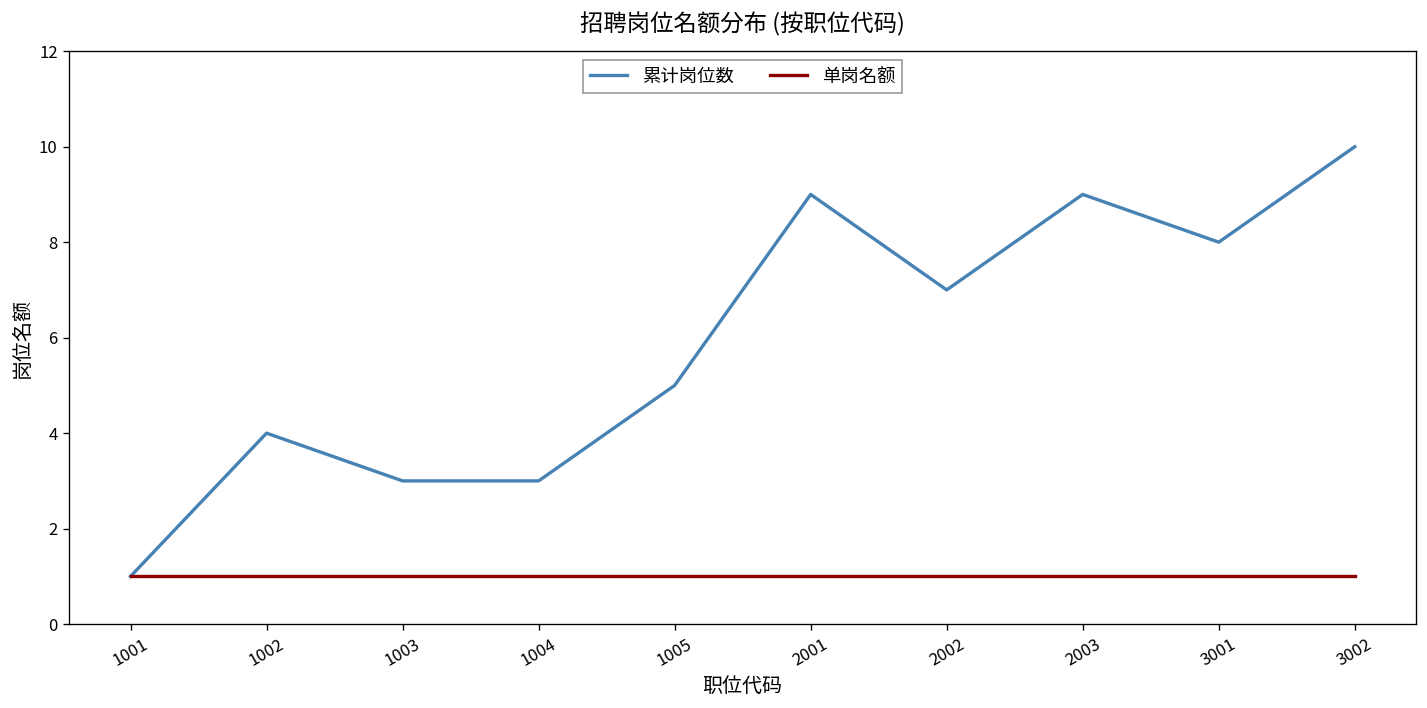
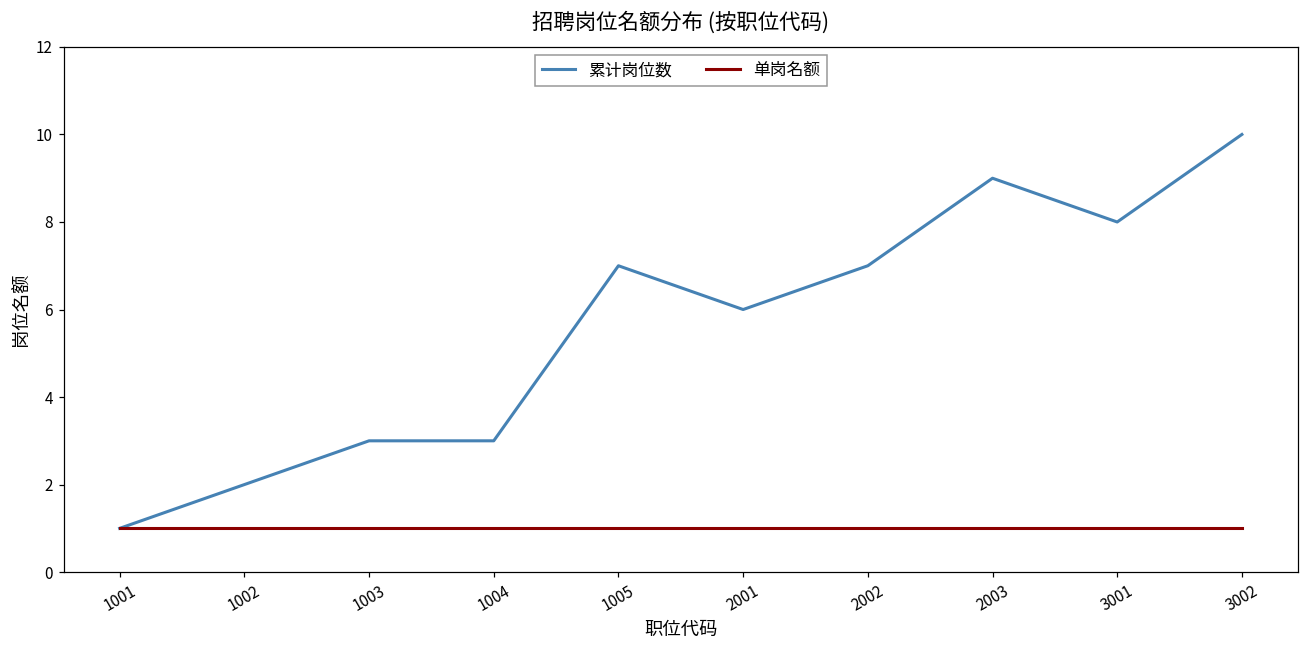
  {
    "累计岗位数": {
-     "1002": 4,
+     "1002": 2,
      "1003": 3,
      "1004": 3,
-     "1005": 5,
-     "2001": 9,
+     "1005": 7,
+     "2001": 6,
      "2002": 7,
      "2003": 9,
      "3001": 8,
      "3002": 10
    },
    "单岗名额": {
      "1002": 1,
      "1003": 1,
      "1004": 1,
      "1005": 1,
      "2001": 1,
      "2002": 1,
      "2003": 1,
      "3001": 1,
      "3002": 1
    }
  }
